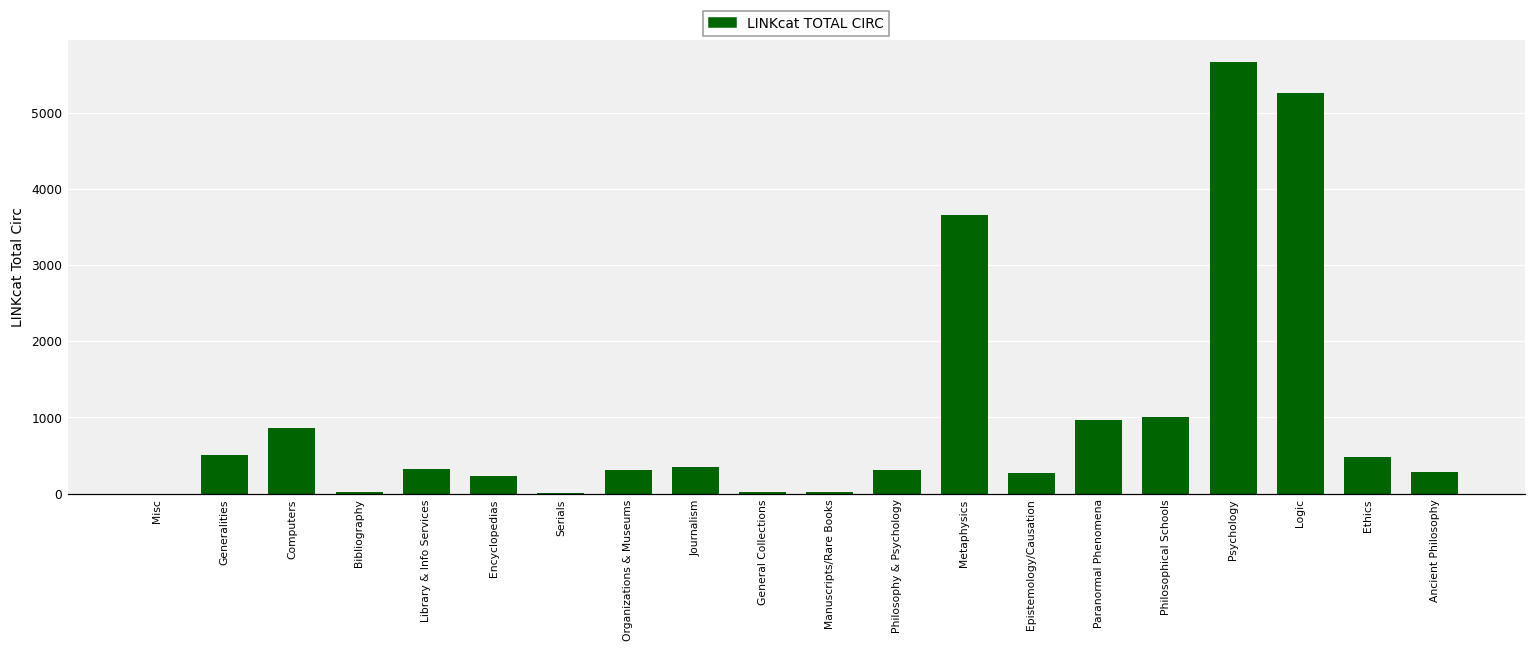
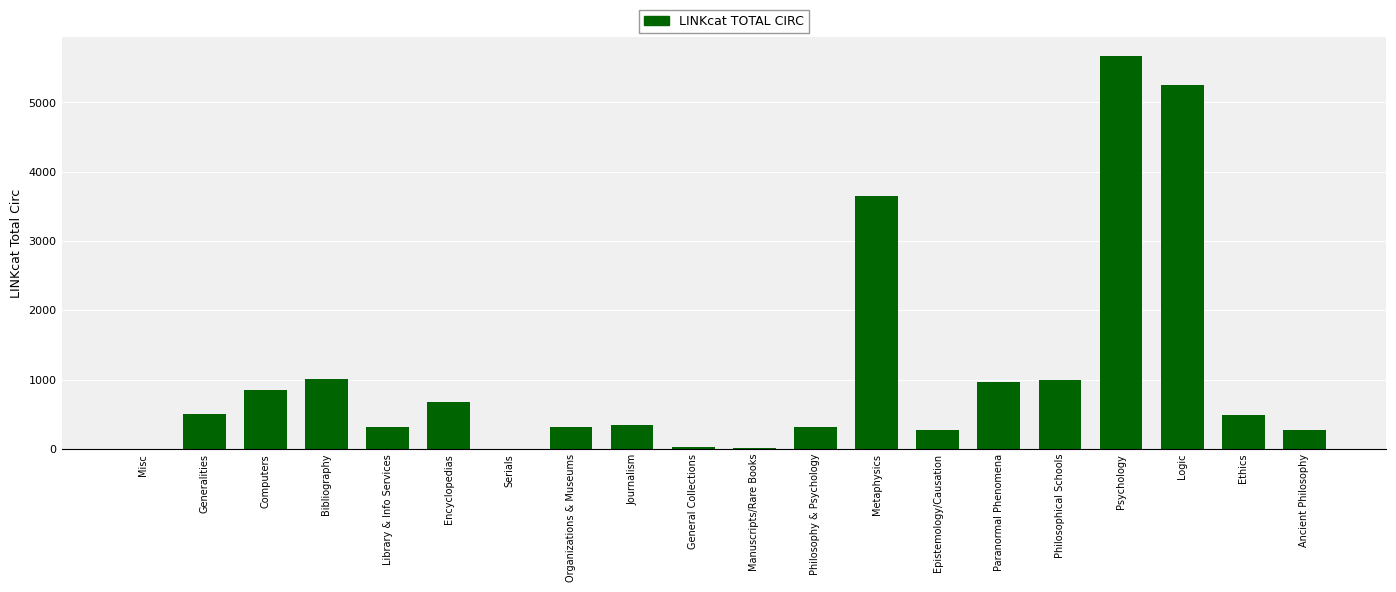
  {
    "Misc": 0,
    "Generalities": 500,
    "Computers": 900,
-   "Bibliography": 0,
+   "Bibliography": 1000,
    "Library & Info Services": 300,
-   "Encyclopedias": 200,
+   "Encyclopedias": 700,
    "Organizations & Museums": 300,
    "Journalism": 400,
    "Philosophy & Psychology": 300,
    "Metaphysics": 3700,
    "Epistemology/Causation": 300,
    "Paranormal Phenomena": 1000,
    "Philosophical Schools": 1000,
    "Psychology": 5700,
    "Logic": 5300,
    "Ethics": 500,
    "Ancient Philosophy": 300
  }
